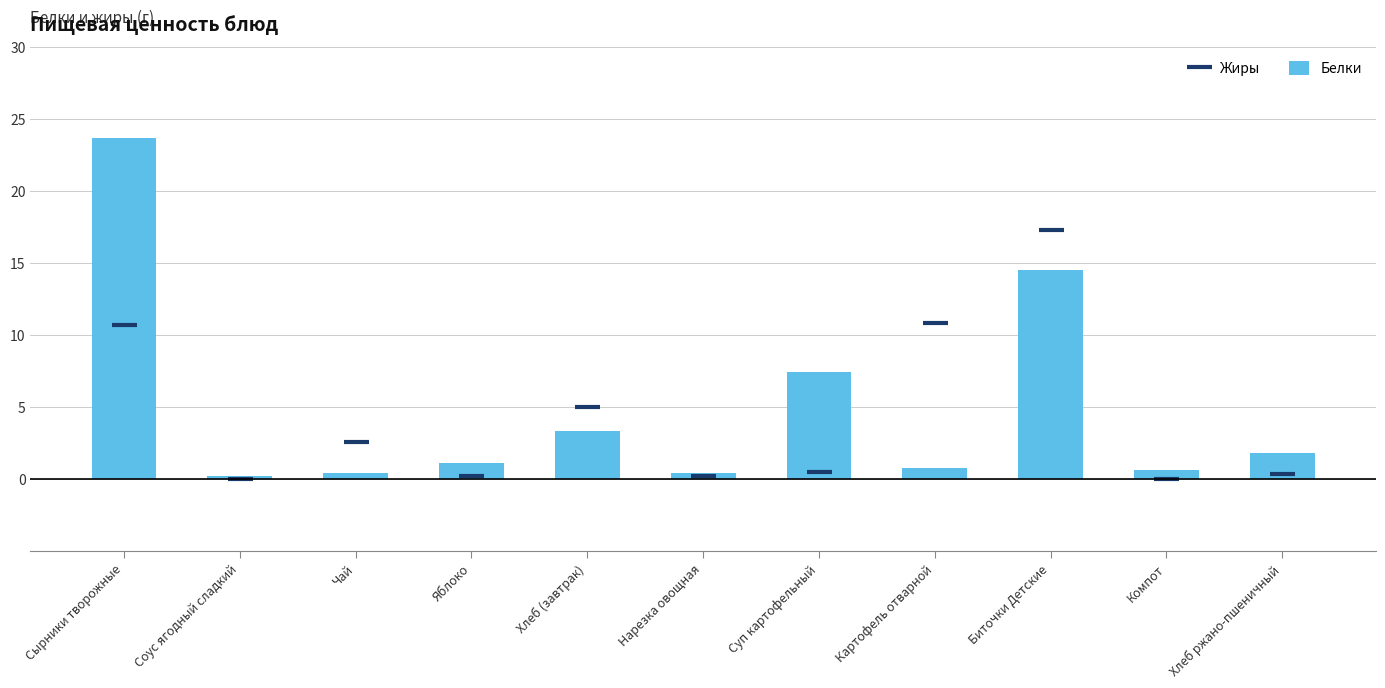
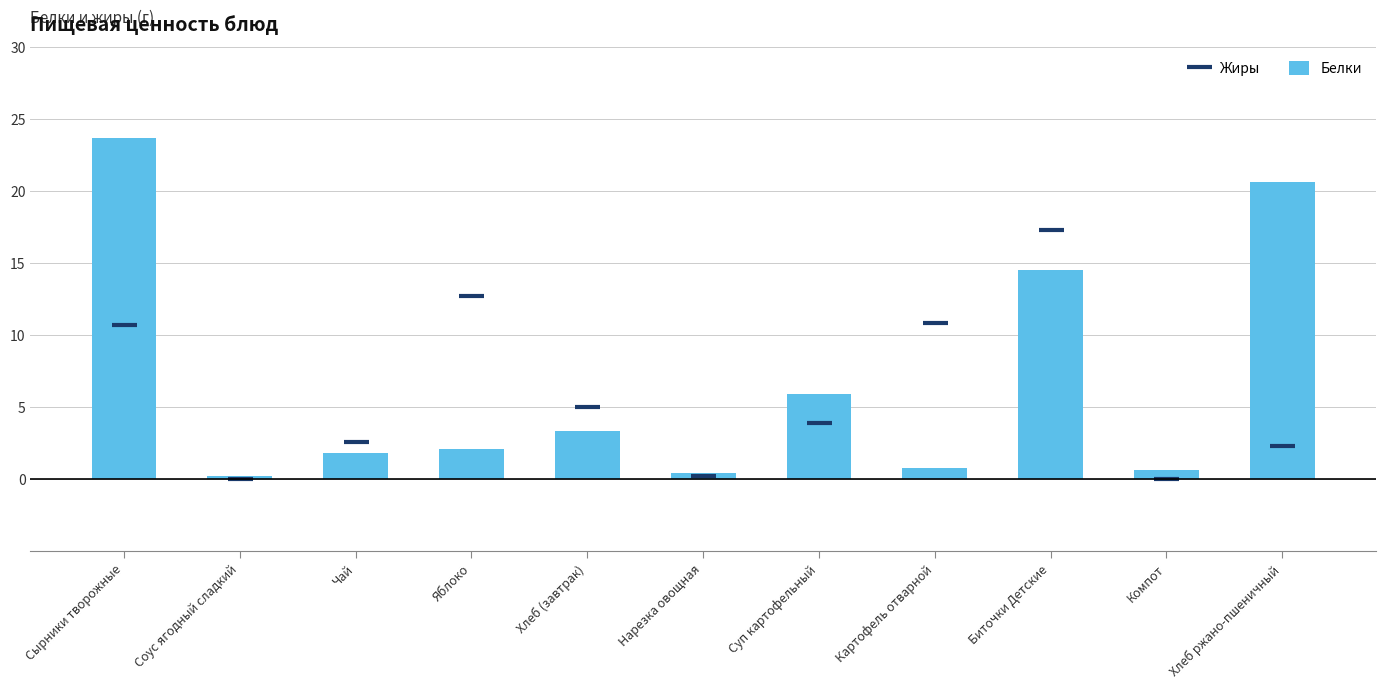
  {
    "Жиры": {
      "Сырники творожные": 10.7,
      "Соус ягодный сладкий": 0.0,
      "Чай": 2.6,
-     "Яблоко": 0.2,
+     "Яблоко": 12.7,
      "Хлеб (завтрак)": 5.0,
      "Нарезка овощная": 0.2,
-     "Суп картофельный": 0.5,
+     "Суп картофельный": 3.9,
      "Картофель отварной": 10.8,
      "Биточки Детские": 17.3,
      "Компот": 0.0,
-     "Хлеб ржано-пшеничный": 0.3
+     "Хлеб ржано-пшеничный": 2.3
    },
    "Белки": {
      "Сырники творожные": 23.7,
      "Соус ягодный сладкий": 0.2,
-     "Чай": 0.4,
-     "Яблоко": 1.1,
+     "Чай": 1.8,
+     "Яблоко": 2.1,
      "Хлеб (завтрак)": 3.3,
      "Нарезка овощная": 0.4,
-     "Суп картофельный": 7.4,
+     "Суп картофельный": 5.9,
      "Картофель отварной": 0.8,
      "Биточки Детские": 14.5,
      "Компот": 0.6,
-     "Хлеб ржано-пшеничный": 1.8
+     "Хлеб ржано-пшеничный": 20.6
    }
  }
